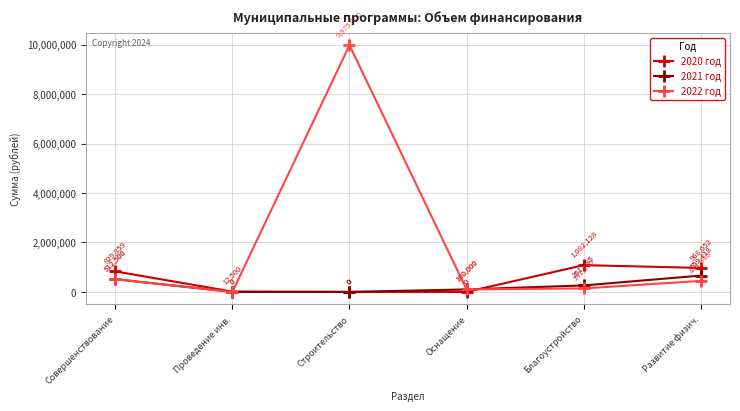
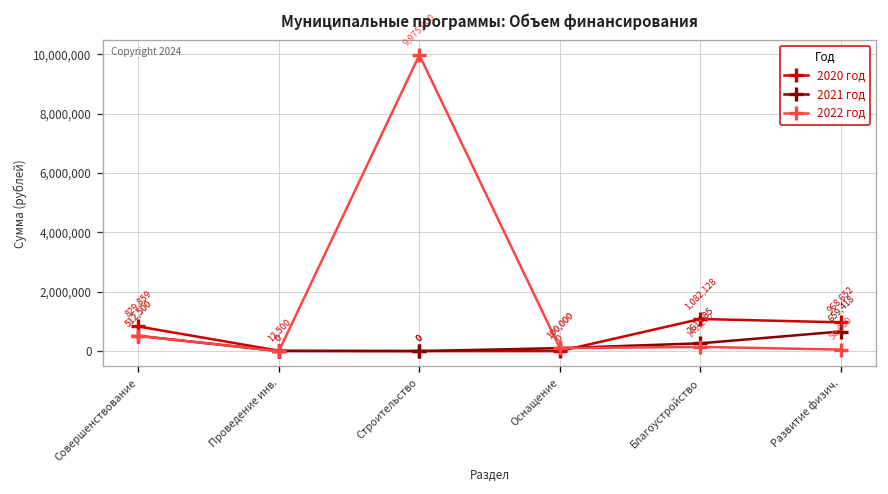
  {
    "2020 год": {
      "Благоустройство": "1,082,128"
    },
    "2022 год": {
      "Строительство": "9,975,000",
-     "Развитие физич.": "444,946"
+     "Развитие физич.": "50,000"
    }
  }
